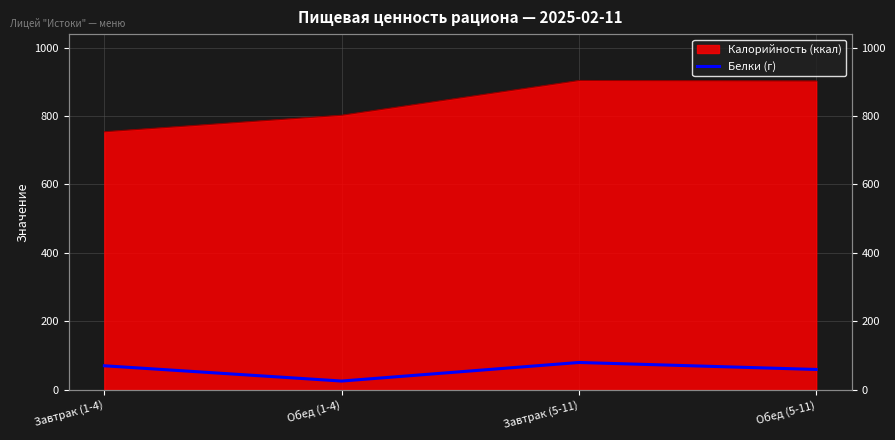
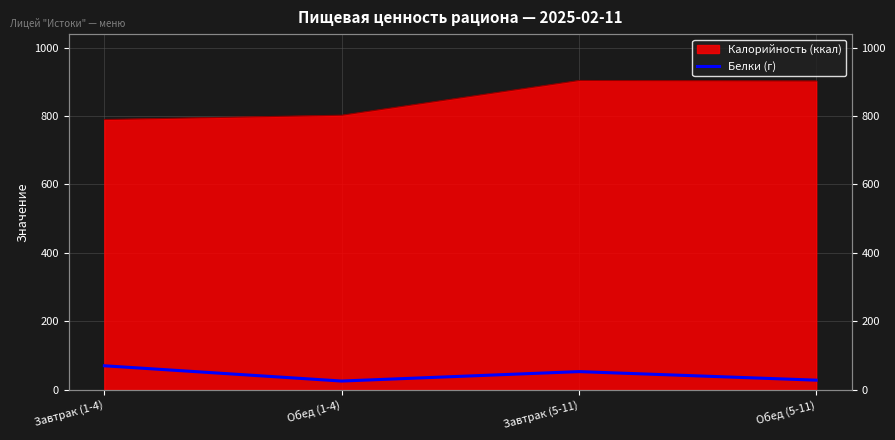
  {
    "Калорийность (ккал)": {
-     "Завтрак (1-4)": 750,
+     "Завтрак (1-4)": 790,
      "Обед (1-4)": 800,
      "Завтрак (5-11)": 900,
      "Обед (5-11)": 900
    },
    "Белки (г)": {
      "Завтрак (1-4)": 70,
      "Обед (1-4)": 30,
-     "Завтрак (5-11)": 80,
-     "Обед (5-11)": 60
+     "Завтрак (5-11)": 50,
+     "Обед (5-11)": 30
    }
  }
